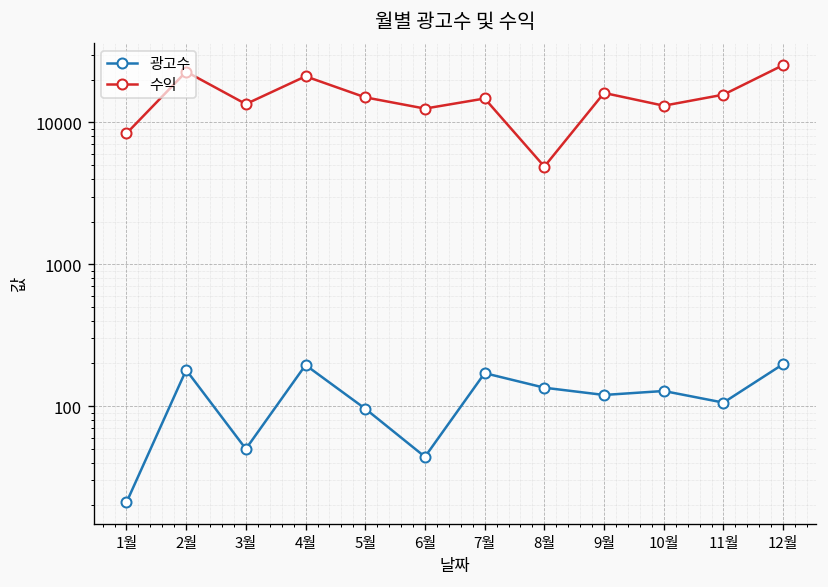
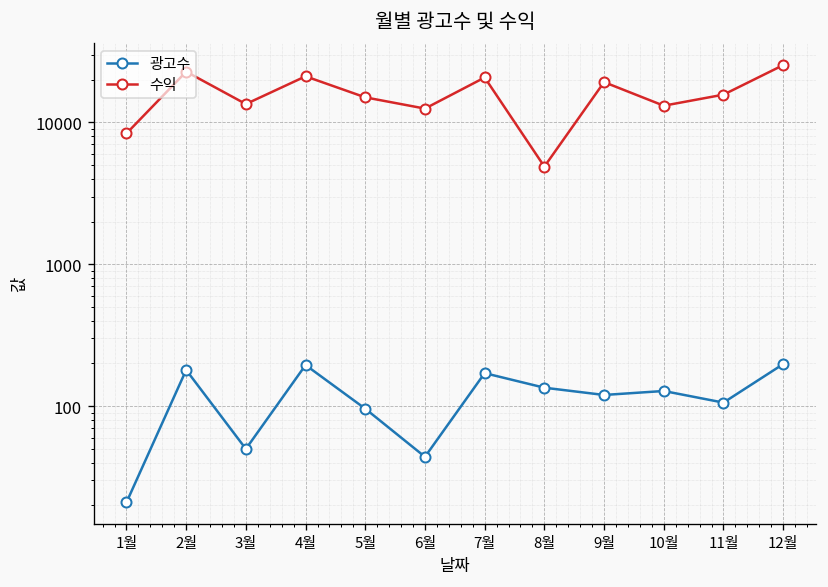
  {
    "광고수": {
      "1월": 21,
      "2월": 180,
      "3월": 50,
      "4월": 200,
      "5월": 100,
      "6월": 44,
      "7월": 170,
      "8월": 140,
      "9월": 120,
      "10월": 130,
      "11월": 110,
      "12월": 200
    },
    "수익": {
      "1월": 8000,
      "3월": 13000,
      "4월": 21000,
      "5월": 15000,
      "6월": 13000,
-     "7월": 15000,
+     "7월": 21000,
      "8월": 4900,
-     "9월": 16000,
+     "9월": 19000,
      "10월": 13000,
      "11월": 16000,
      "12월": 25000
    }
  }
